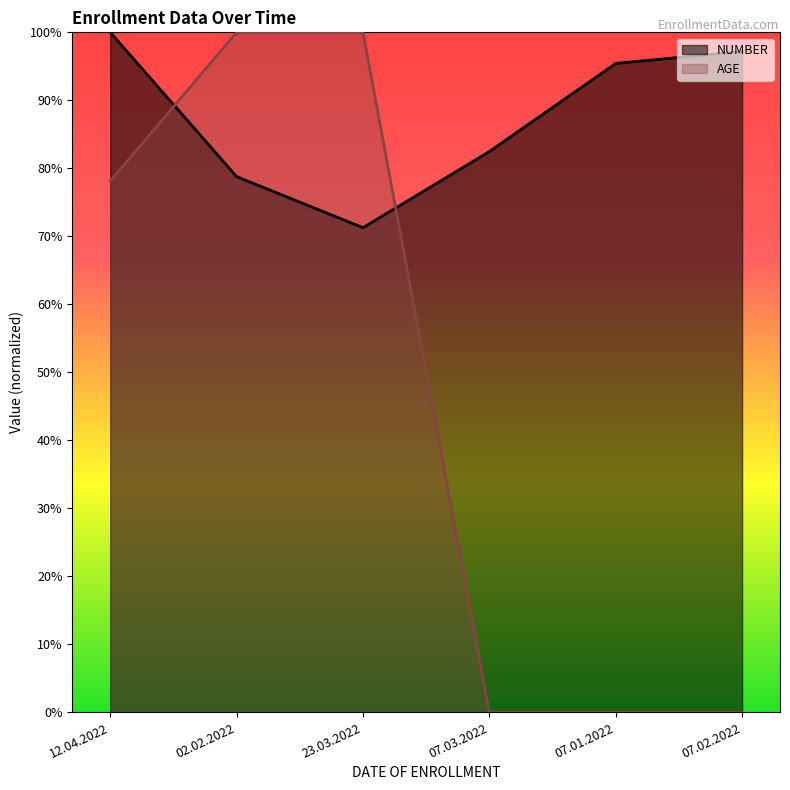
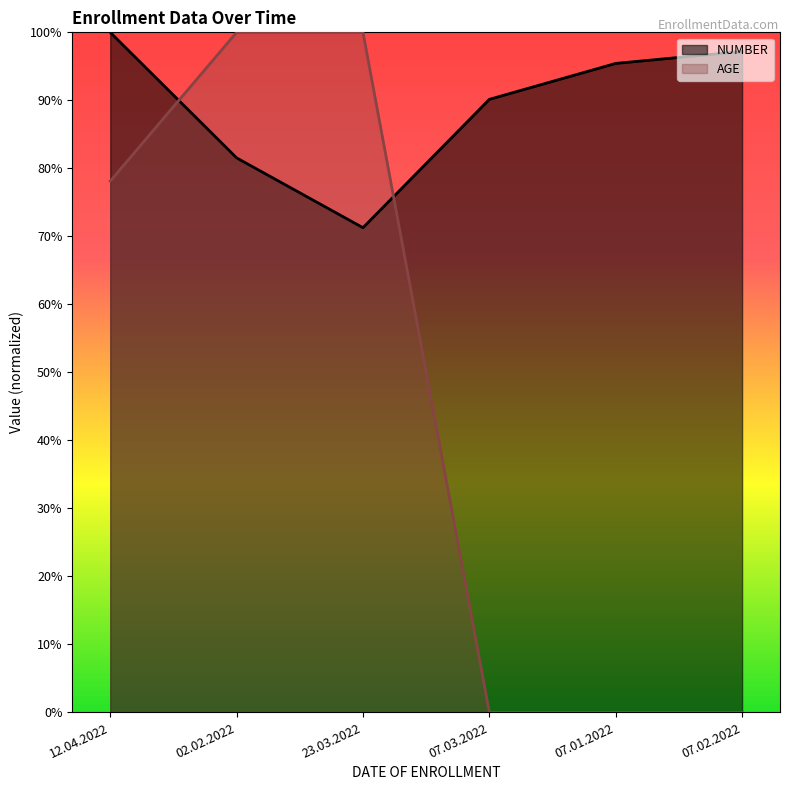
  {
    "NUMBER": {
      "12.04.2022": "100%",
-     "02.02.2022": "79%",
+     "02.02.2022": "82%",
      "23.03.2022": "71%",
-     "07.03.2022": "82%",
+     "07.03.2022": "90%",
      "07.01.2022": "95%"
    },
    "AGE": {
      "12.04.2022": "78%",
      "02.02.2022": "100%",
      "23.03.2022": "100%",
      "07.03.2022": "0%",
      "07.01.2022": "0%",
      "07.02.2022": "0%"
    }
  }
